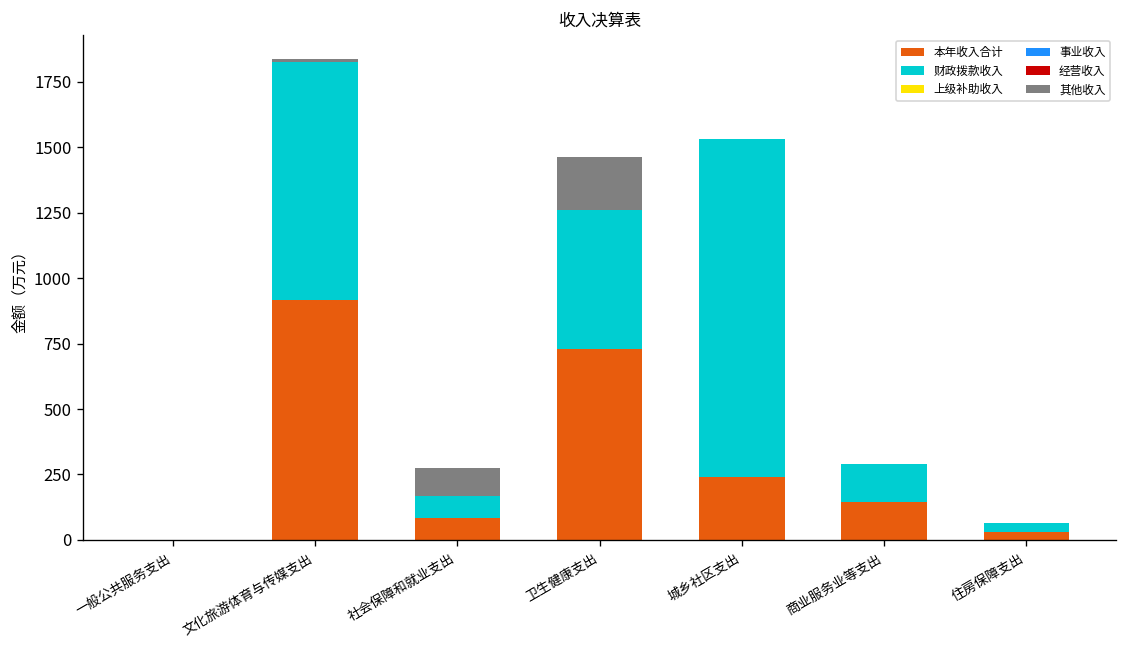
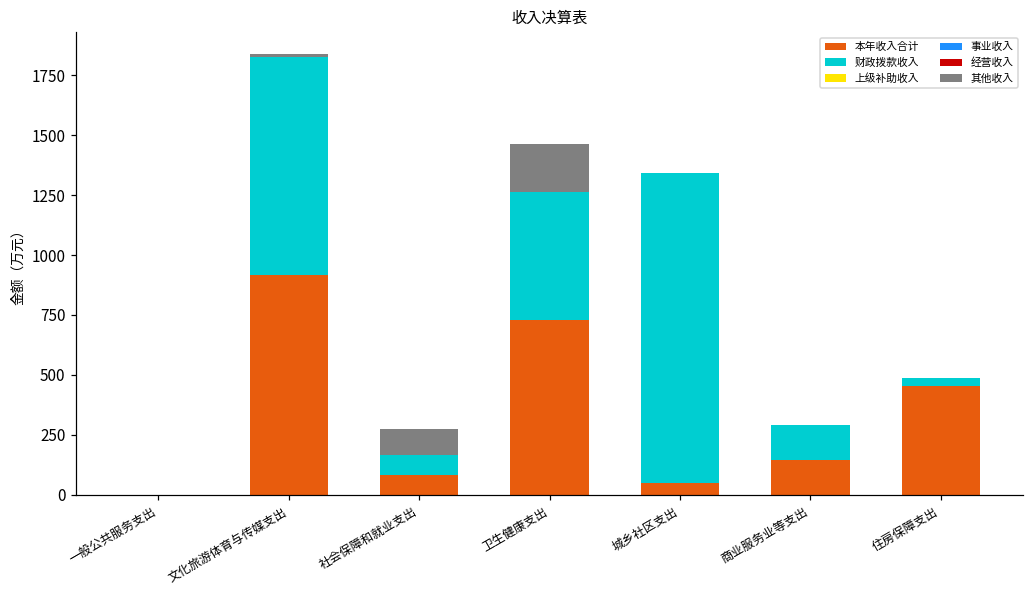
  {
    "本年收入合计": {
      "文化旅游体育与传媒支出": 920,
      "社会保障和就业支出": 80,
      "卫生健康支出": 730,
-     "城乡社区支出": 240,
+     "城乡社区支出": 50,
      "商业服务业等支出": 150,
-     "住房保障支出": 30
+     "住房保障支出": 450
    },
    "经营收入": {
      "一般公共服务支出": 0
    },
    "其他收入": {
      "一般公共服务支出": 0,
      "社会保障和就业支出": 110,
      "卫生健康支出": 200,
      "城乡社区支出": 0,
      "商业服务业等支出": 0,
      "住房保障支出": 0
    }
  }
